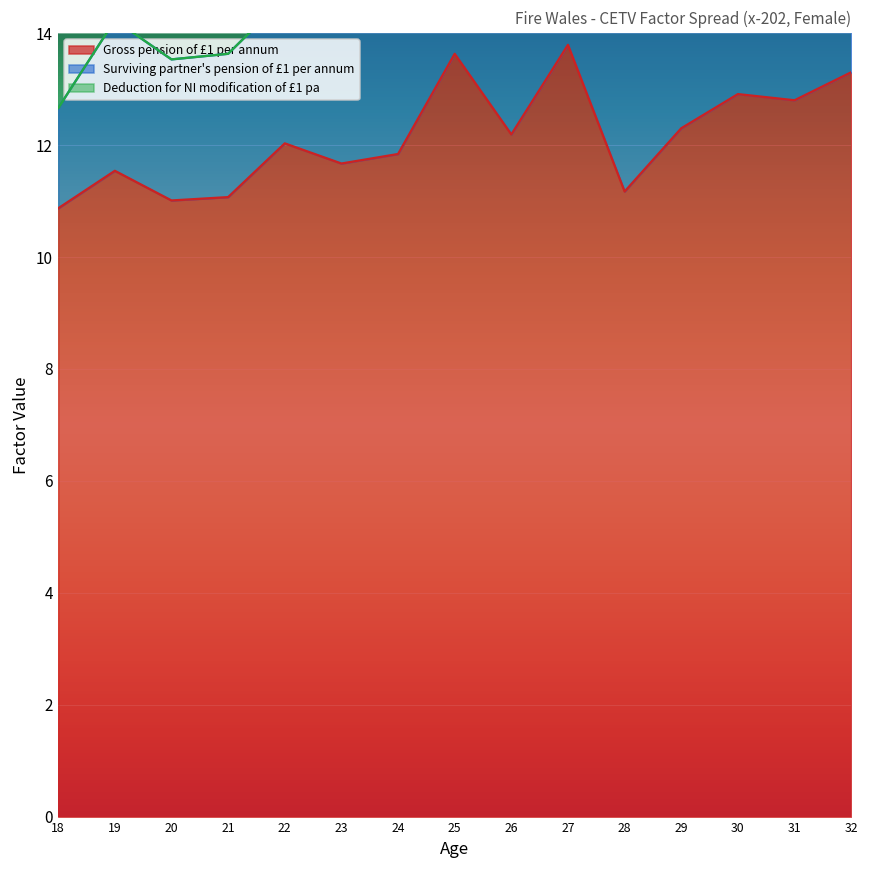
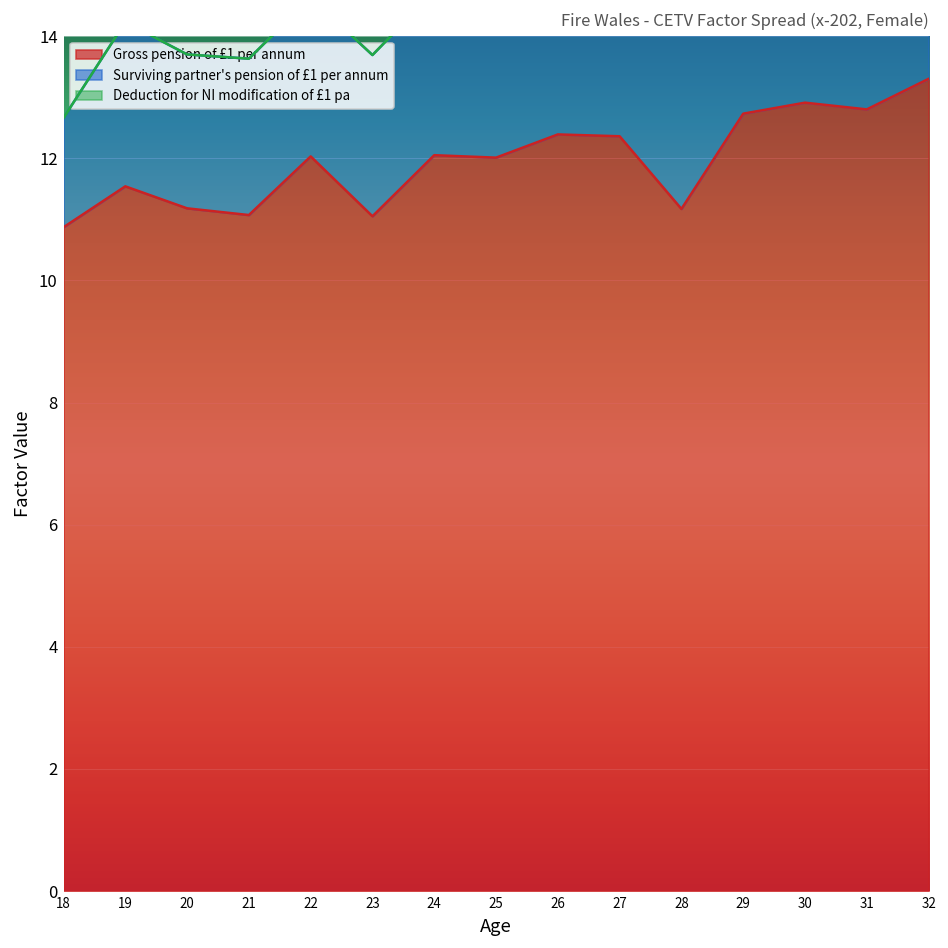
  {
    "Gross pension of £1 per annum": {
      "18": 10.9,
      "19": 11.5,
-     "20": 11.0,
+     "20": 11.2,
      "21": 11.1,
      "22": 12.0,
-     "23": 11.7,
-     "24": 11.8,
-     "25": 13.6,
-     "26": 12.2,
-     "27": 13.8,
+     "23": 11.1,
+     "24": 12.1,
+     "25": 12.0,
+     "26": 12.4,
+     "27": 12.4,
      "28": 11.2,
-     "29": 12.3,
+     "29": 12.7,
      "30": 12.9,
      "31": 12.8,
      "32": 13.3
    }
  }
